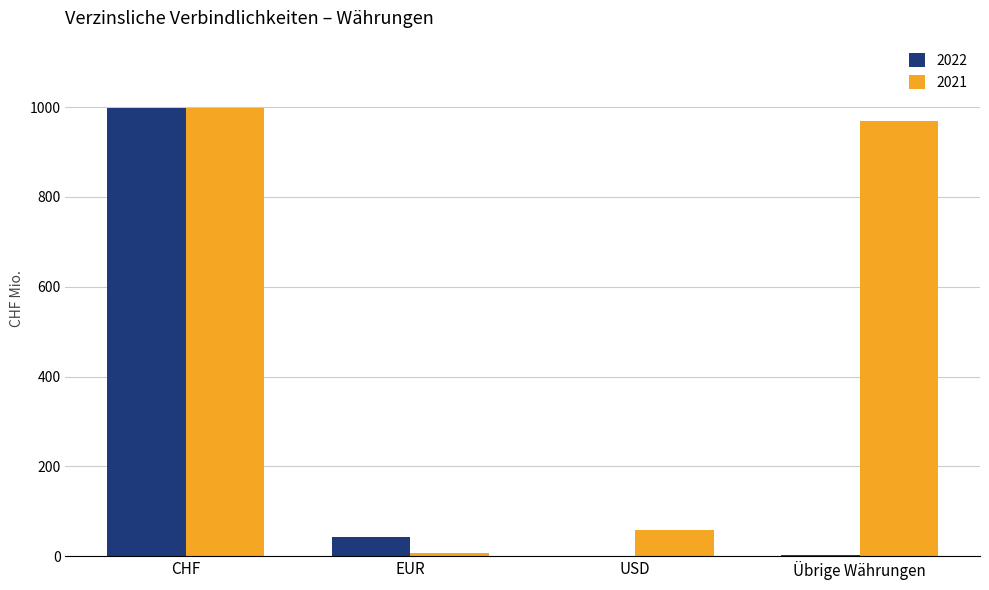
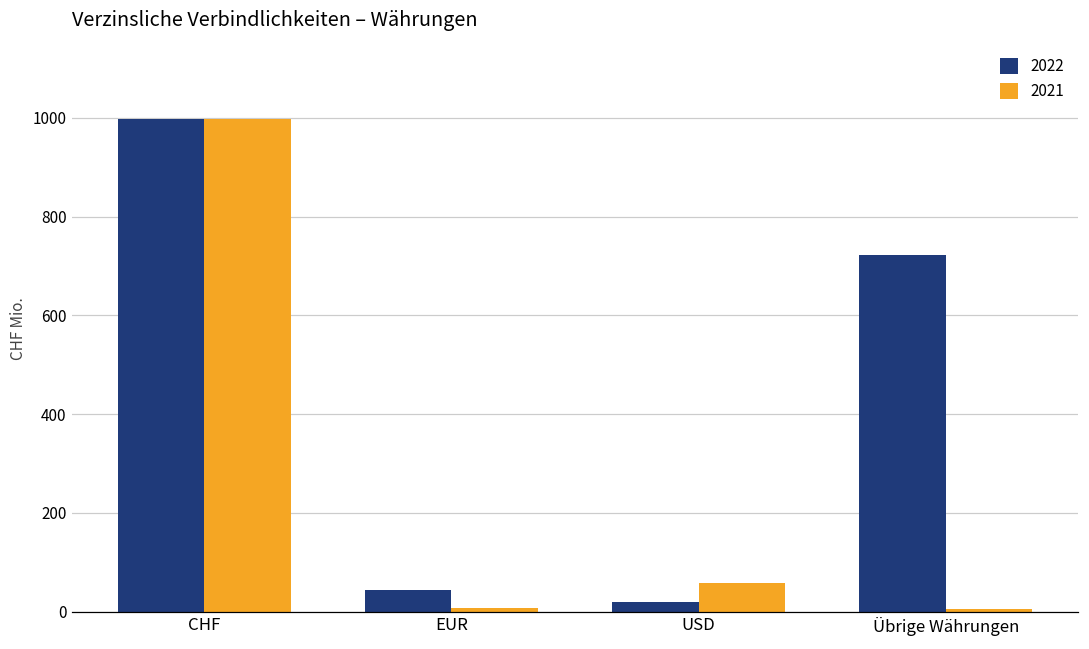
  {
    "2022": {
      "CHF": 1000,
      "EUR": 40,
-     "USD": 0,
-     "Übrige Währungen": 0
+     "USD": 20,
+     "Übrige Währungen": 720
    },
    "2021": {
      "CHF": 1000,
      "EUR": 10,
      "USD": 60,
-     "Übrige Währungen": 970
+     "Übrige Währungen": 0
    }
  }
